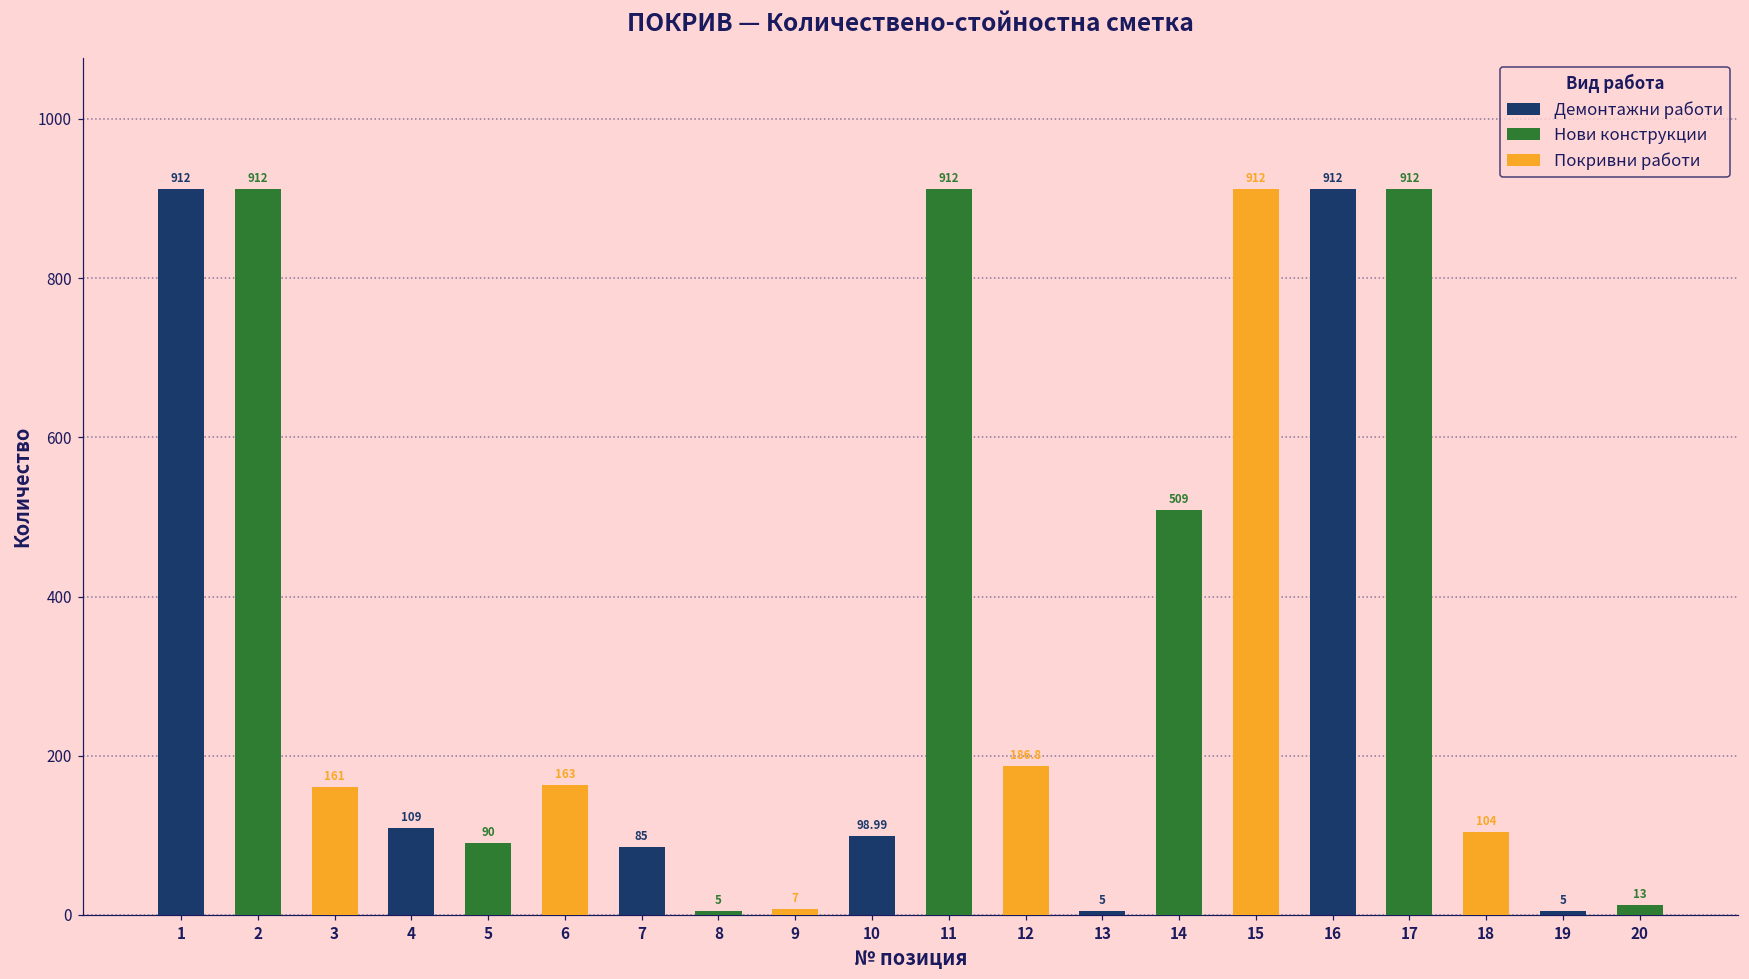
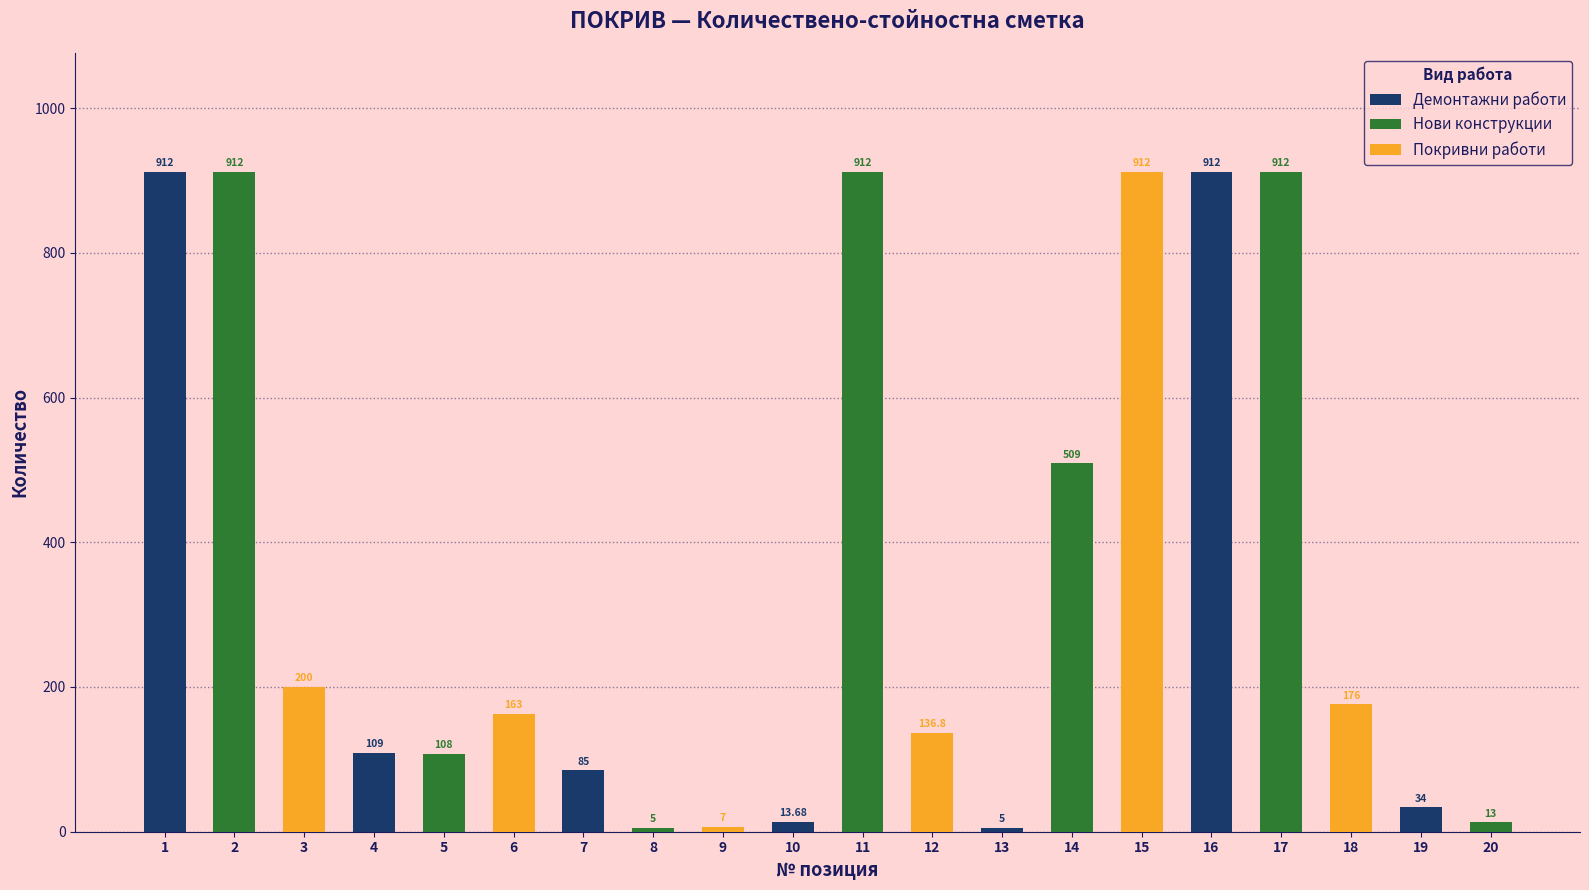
  {
    "Демонтажни работи": {
      "1": 912,
      "4": 109,
      "7": 85,
-     "10": 98.99,
+     "10": 13.68,
      "13": 5,
      "16": 912,
-     "19": 5
+     "19": 34
    },
    "Нови конструкции": {
      "2": 912,
-     "5": 90,
+     "5": 108,
      "8": 5,
      "11": 912,
      "14": 509,
      "17": 912,
      "20": 13
    },
    "Покривни работи": {
-     "3": 161,
+     "3": 200,
      "6": 163,
      "9": 7,
-     "12": 186.8,
+     "12": 136.8,
      "15": 912,
-     "18": 104
+     "18": 176
    }
  }
